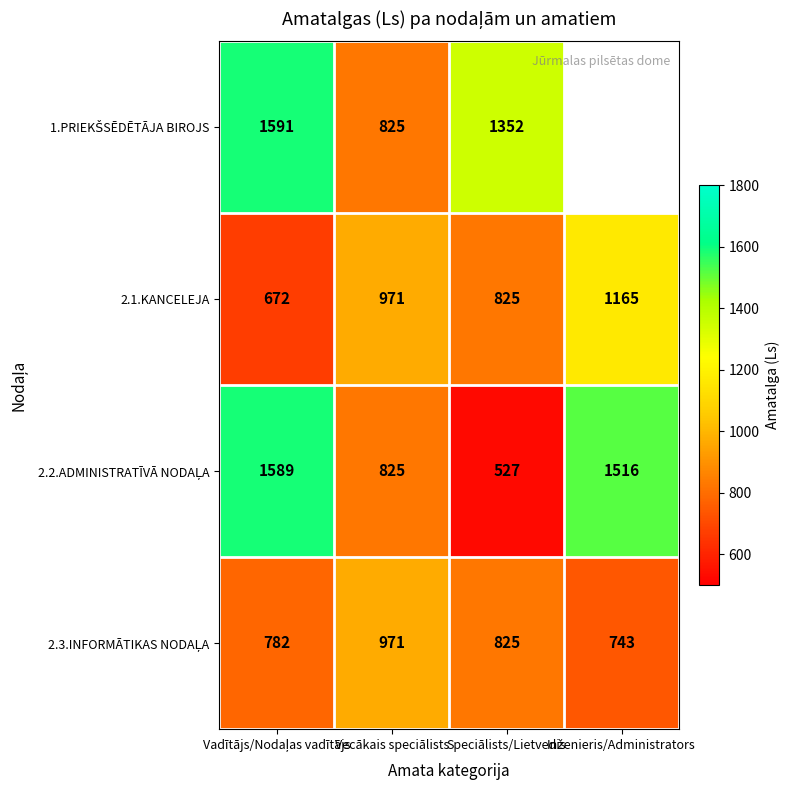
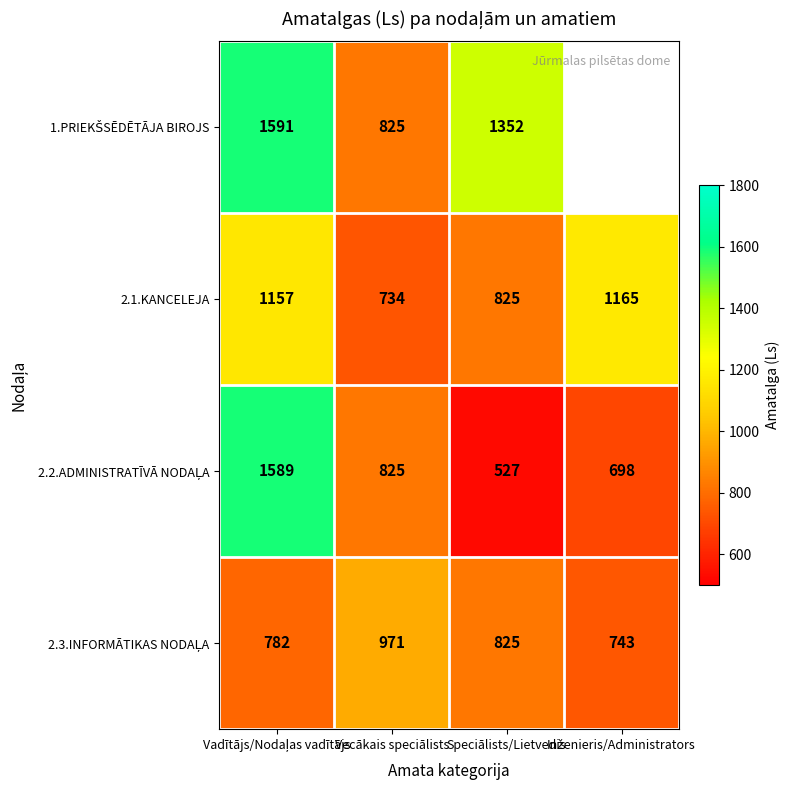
  {
    "1.PRIEKŠSĒDĒTĀJA BIROJS": {
      "Vadītājs/Nodaļas vadītājs": 1591,
      "Vecākais speciālists": 825
    },
    "2.1.KANCELEJA": {
-     "Vadītājs/Nodaļas vadītājs": 672,
-     "Vecākais speciālists": 971,
+     "Vadītājs/Nodaļas vadītājs": 1157,
+     "Vecākais speciālists": 734,
      "Inženieris/Administrators": 1165
    },
    "2.2.ADMINISTRATĪVĀ NODAĻA": {
      "Vadītājs/Nodaļas vadītājs": 1589,
      "Vecākais speciālists": 825,
-     "Inženieris/Administrators": 1516
+     "Inženieris/Administrators": 698
    },
    "2.3.INFORMĀTIKAS NODAĻA": {
      "Vadītājs/Nodaļas vadītājs": 782,
      "Vecākais speciālists": 971,
      "Inženieris/Administrators": 743
    }
  }
